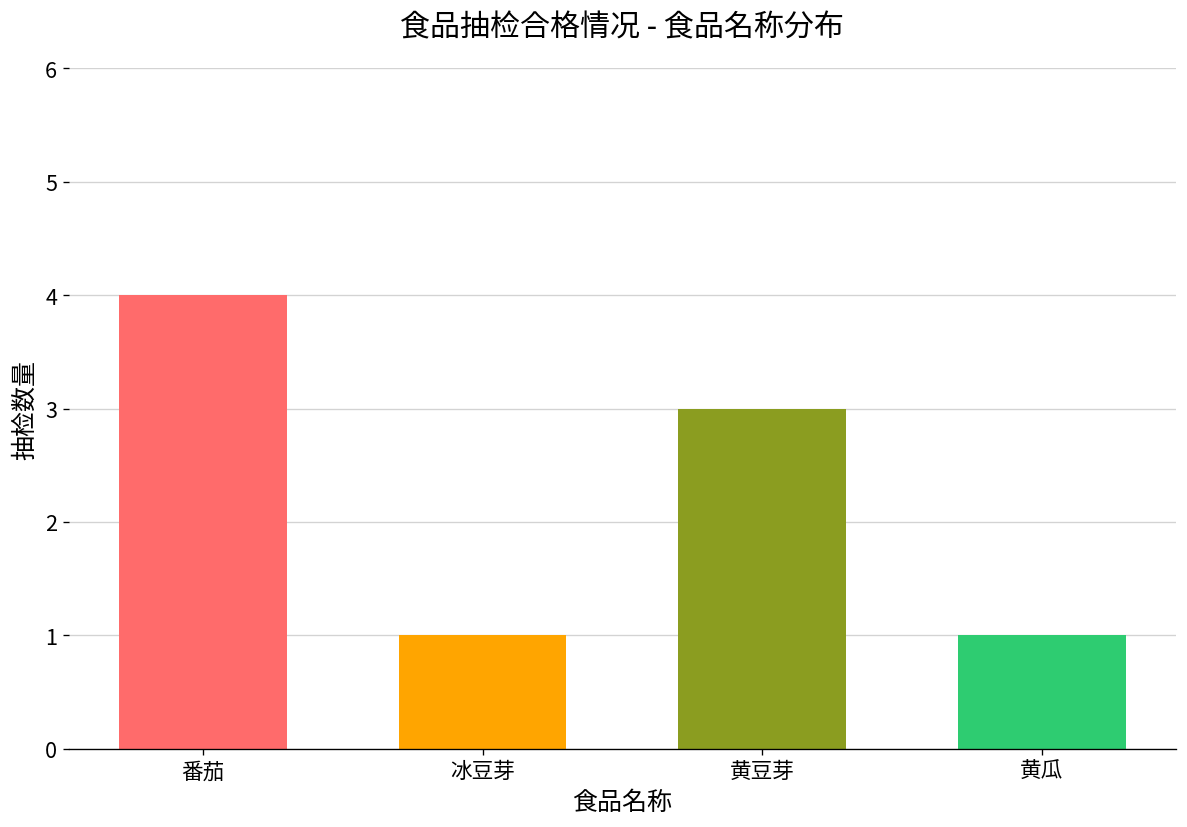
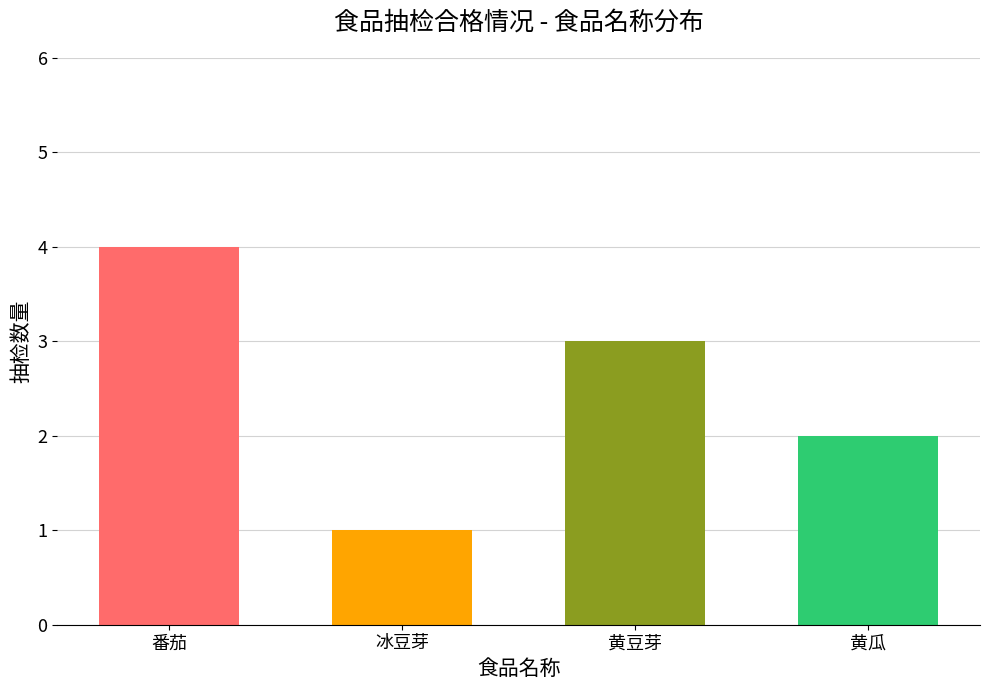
  {
    "番茄": 4,
    "冰豆芽": 1,
    "黄豆芽": 3,
-   "黄瓜": 1
+   "黄瓜": 2
  }
